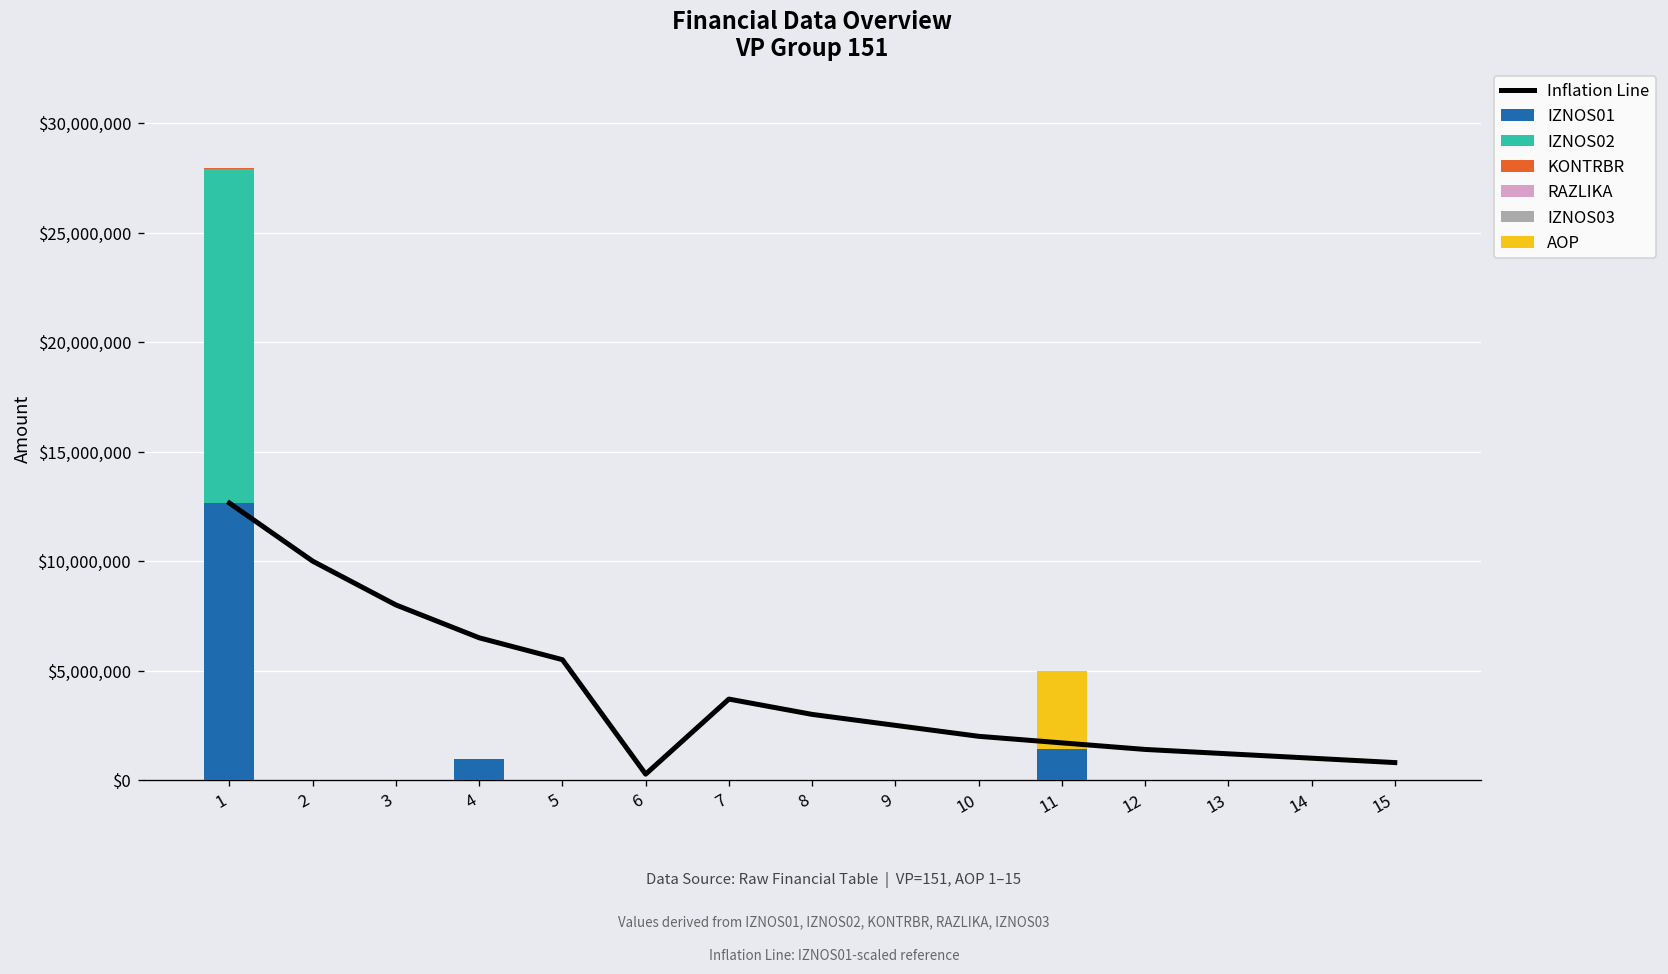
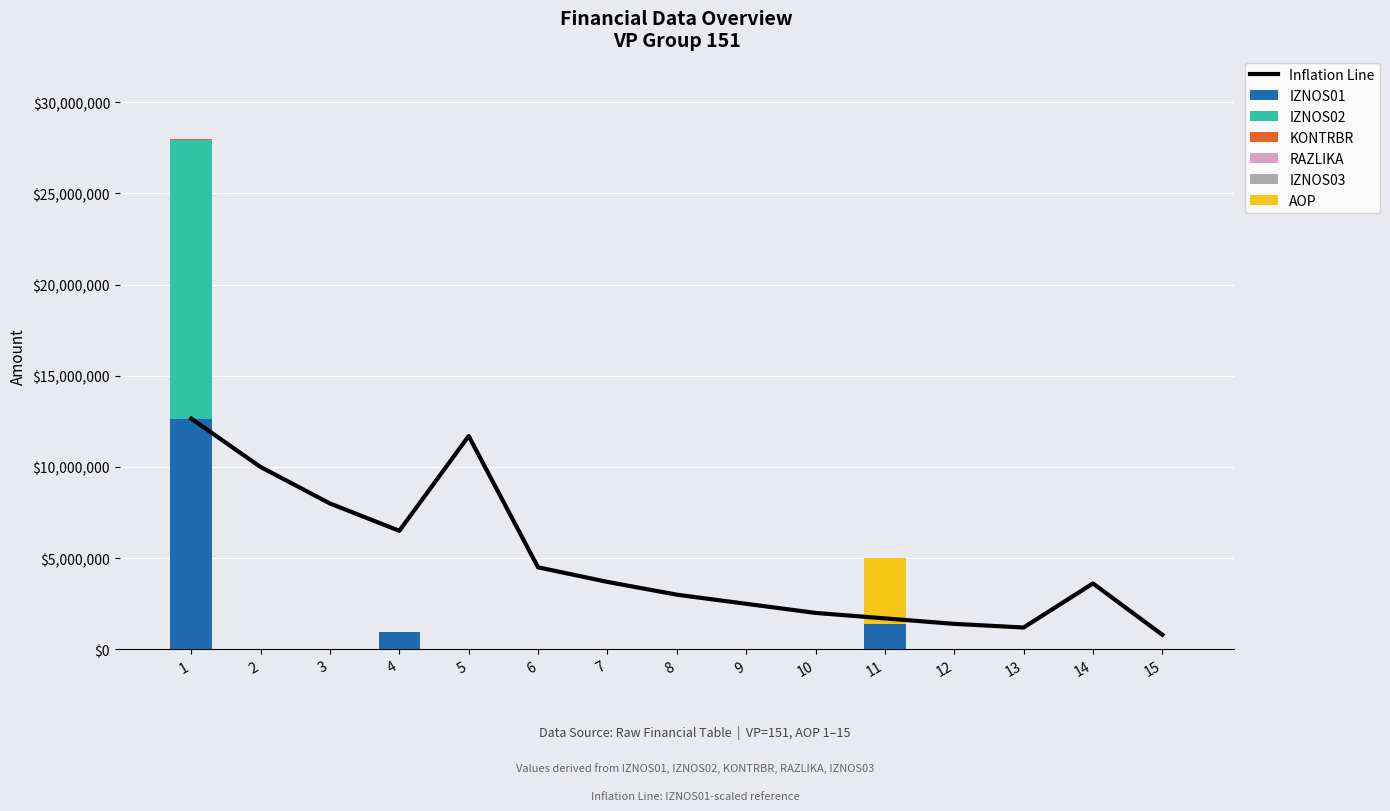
  {
    "Inflation Line": {
      "1": "$12,700,000",
      "2": "$10,000,000",
      "3": "$8,000,000",
      "4": "$6,500,000",
-     "5": "$5,500,000",
-     "6": "$300,000",
+     "5": "$11,700,000",
+     "6": "$4,500,000",
      "7": "$3,700,000",
      "8": "$3,000,000",
      "9": "$2,500,000",
      "10": "$2,000,000",
      "11": "$1,700,000",
      "12": "$1,400,000",
      "13": "$1,200,000",
-     "14": "$1,000,000",
+     "14": "$3,600,000",
      "15": "$800,000"
    },
    "IZNOS01": {
      "1": "$12,700,000",
      "2": "$0",
      "3": "$0",
      "4": "$1,000,000",
      "5": "$0",
      "6": "$0",
      "7": "$0",
      "8": "$0",
      "9": "$0",
      "10": "$0",
      "11": "$1,400,000",
      "12": "$0",
      "13": "$0",
      "14": "$0",
      "15": "$0"
    },
    "IZNOS02": {
      "1": "$15,300,000",
      "2": "$0",
      "3": "$0",
      "4": "$0",
      "5": "$0",
      "6": "$0",
      "7": "$0",
      "8": "$0",
      "9": "$0",
      "10": "$0",
      "11": "$0",
      "12": "$0",
      "13": "$0",
      "14": "$0",
      "15": "$0"
    },
    "IZNOS03": {
      "1": "$0",
      "2": "$0",
      "3": "$0",
      "4": "$0",
      "5": "$0",
      "6": "$0",
      "7": "$0",
      "8": "$0",
      "9": "$0",
      "10": "$0",
      "11": "$0",
      "12": "$0",
      "13": "$0",
      "14": "$0",
      "15": "$0"
    },
    "AOP": {
      "11": "$3,600,000"
    }
  }
